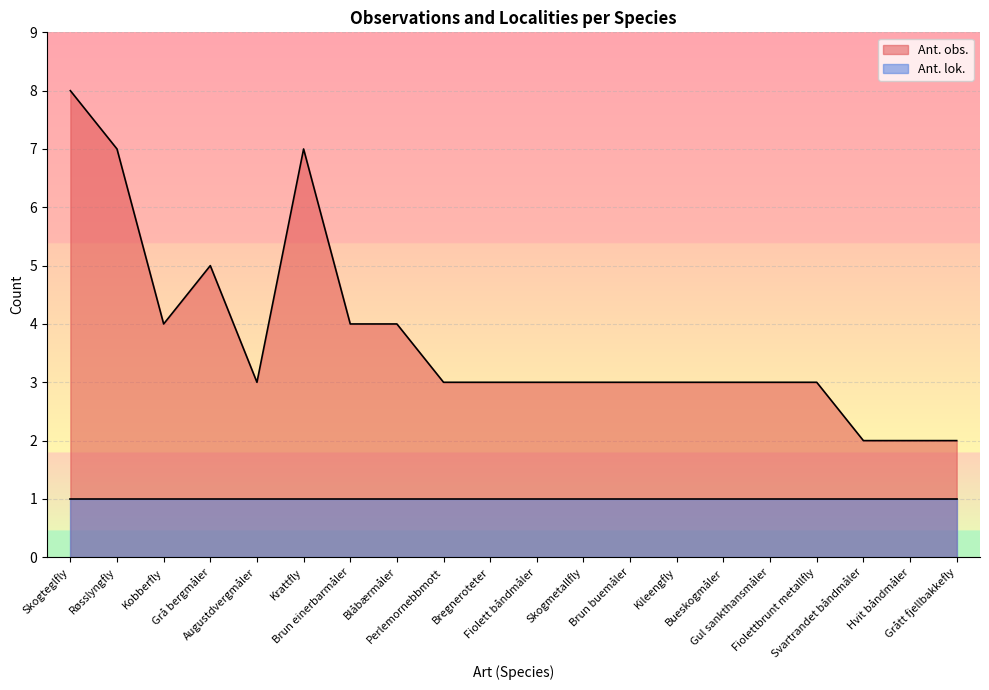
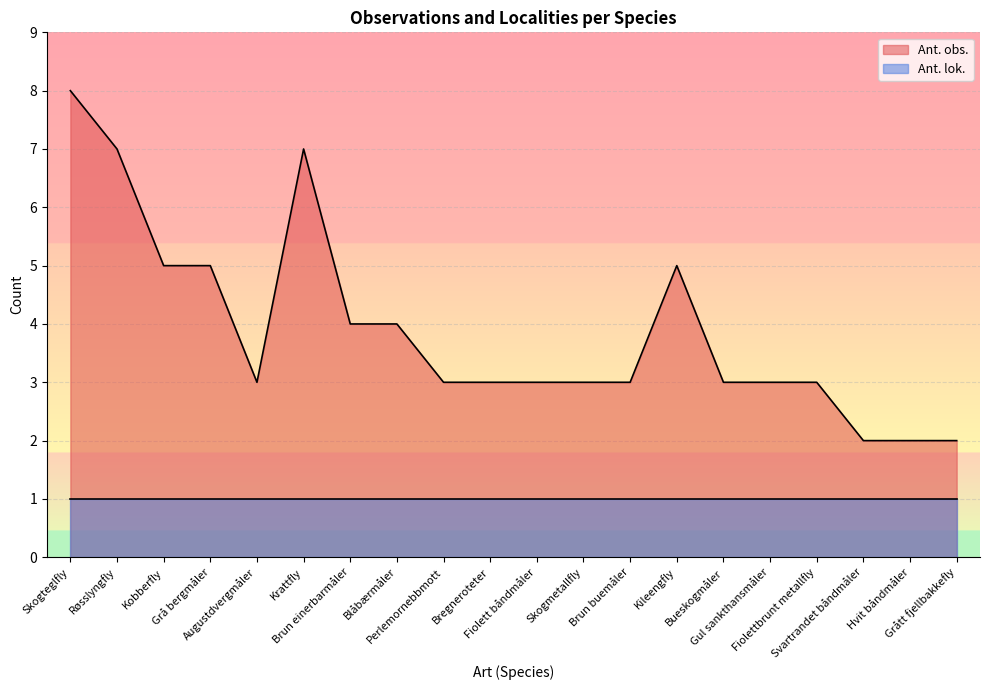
  {
    "Ant. obs.": {
      "Skogteglfly": 8,
      "Røsslyngfly": 7,
-     "Kobberfly": 4,
+     "Kobberfly": 5,
      "Grå bergmåler": 5,
      "Augustdvergmåler": 3,
      "Krattfly": 7,
      "Brun einerbarmåler": 4,
      "Blåbærmåler": 4,
      "Perlemornebbmott": 3,
      "Bregneroteter": 3,
      "Fiolett båndmåler": 3,
      "Skogmetallfly": 3,
      "Brun buemåler": 3,
-     "Kileengfly": 3,
+     "Kileengfly": 5,
      "Bueskogmåler": 3,
      "Gul sankthansmåler": 3,
      "Fiolettbrunt metallfly": 3,
      "Svartrandet båndmåler": 2,
      "Hvit båndmåler": 2,
      "Grått fjellbakkefly": 2
    },
    "Ant. lok.": {
      "Skogteglfly": 1,
      "Røsslyngfly": 1,
      "Kobberfly": 1,
      "Grå bergmåler": 1,
      "Augustdvergmåler": 1,
      "Krattfly": 1,
      "Brun einerbarmåler": 1,
      "Blåbærmåler": 1,
      "Perlemornebbmott": 1,
      "Bregneroteter": 1,
      "Fiolett båndmåler": 1,
      "Skogmetallfly": 1,
      "Brun buemåler": 1,
      "Kileengfly": 1,
      "Bueskogmåler": 1,
      "Gul sankthansmåler": 1,
      "Fiolettbrunt metallfly": 1,
      "Svartrandet båndmåler": 1,
      "Hvit båndmåler": 1,
      "Grått fjellbakkefly": 1
    }
  }
